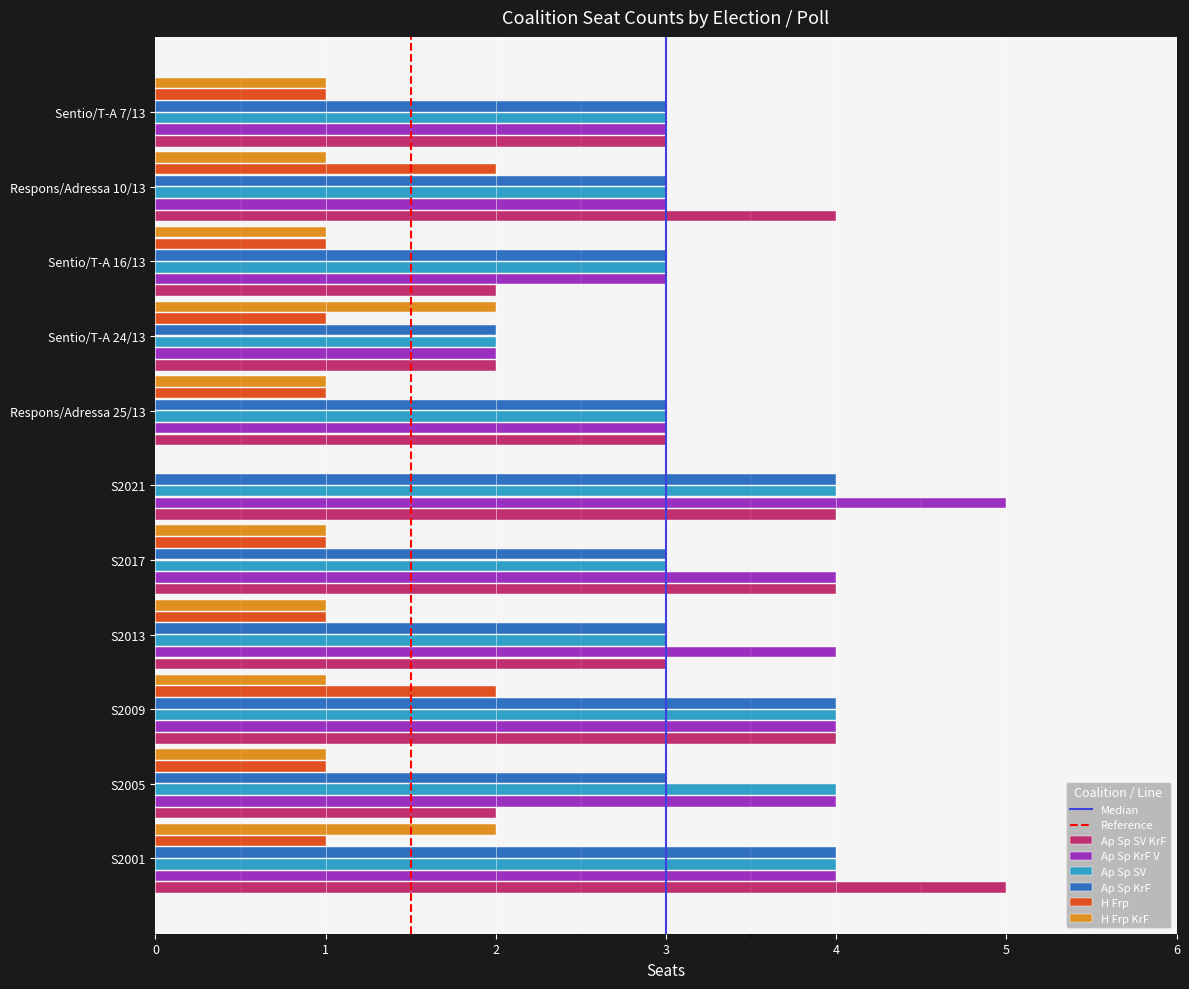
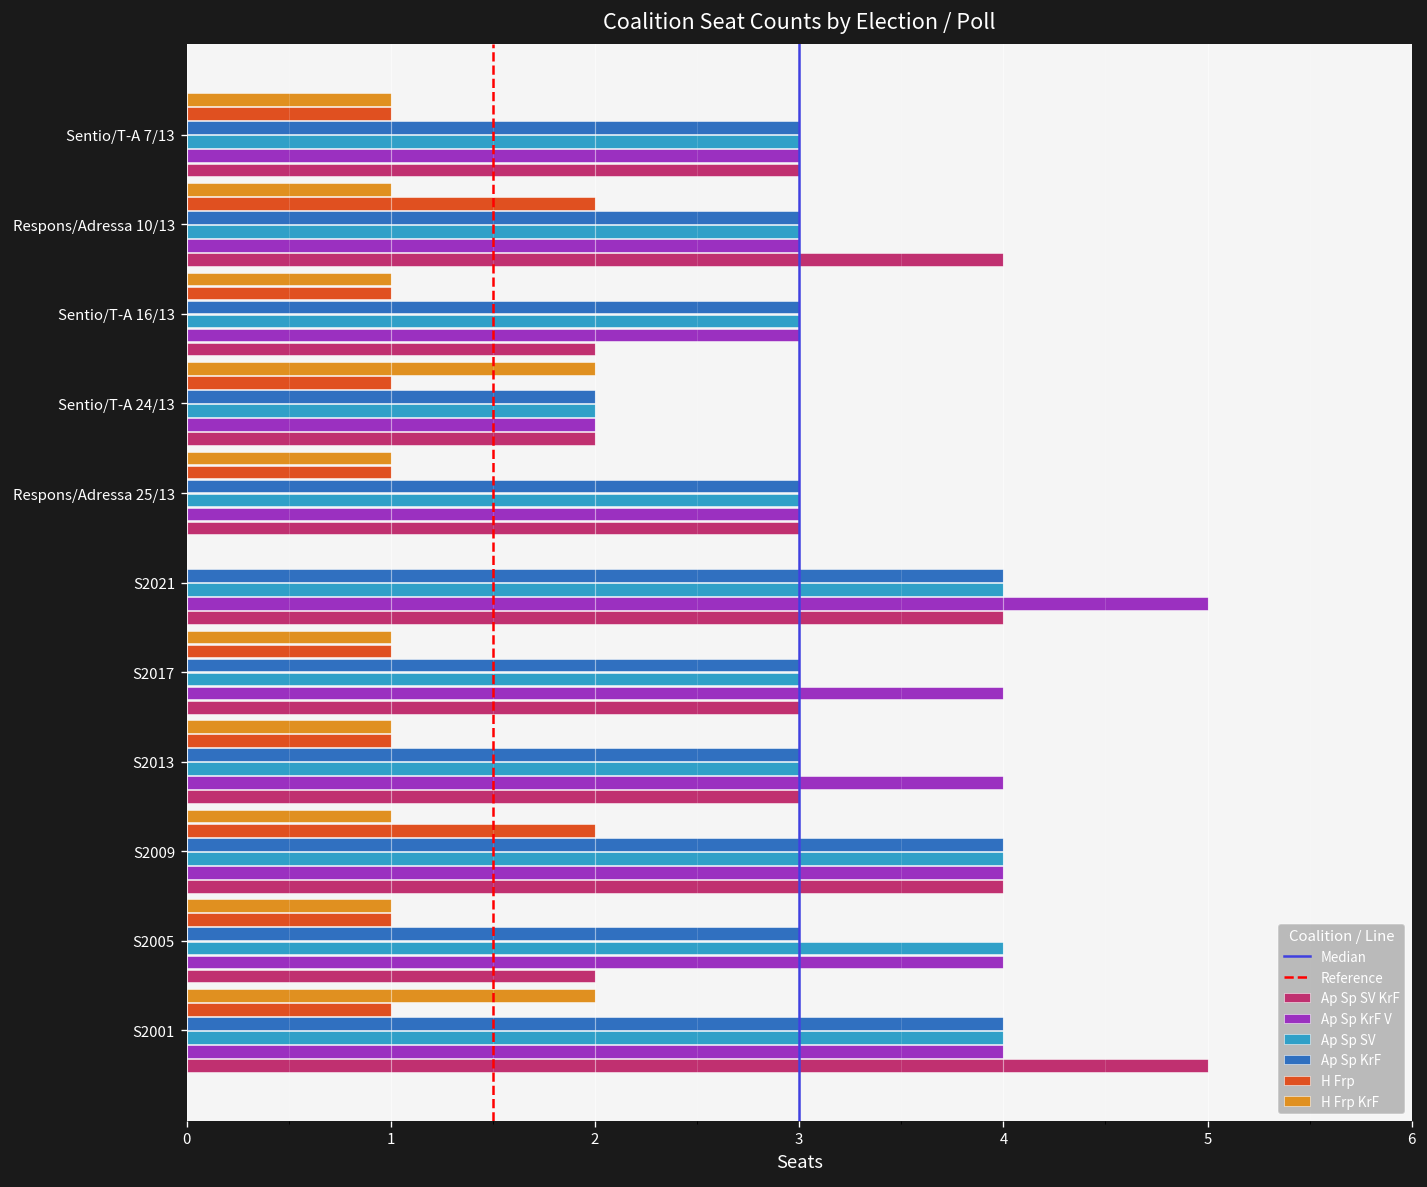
  {
    "Ap Sp SV KrF": {
      "Sentio/T-A 7/13": 3,
      "Respons/Adressa 10/13": 4,
      "Sentio/T-A 16/13": 2,
      "Sentio/T-A 24/13": 2,
      "Respons/Adressa 25/13": 3,
      "S2021": 4,
-     "S2017": 4,
+     "S2017": 3,
      "S2013": 3,
      "S2009": 4,
      "S2005": 2,
      "S2001": 5
    },
    "Ap Sp KrF V": {
      "Sentio/T-A 7/13": 3,
      "Respons/Adressa 10/13": 3,
      "Sentio/T-A 16/13": 3,
      "Sentio/T-A 24/13": 2,
      "Respons/Adressa 25/13": 3,
      "S2021": 5,
      "S2017": 4,
      "S2013": 4,
      "S2009": 4,
      "S2005": 4,
      "S2001": 4
    },
    "H Frp": {
      "Sentio/T-A 7/13": 1,
      "Respons/Adressa 10/13": 2,
      "Sentio/T-A 16/13": 1,
      "Sentio/T-A 24/13": 1,
      "Respons/Adressa 25/13": 1,
      "S2021": 0,
      "S2017": 1,
      "S2013": 1,
      "S2009": 2,
      "S2005": 1,
      "S2001": 1
    },
    "H Frp KrF": {
      "Sentio/T-A 7/13": 1,
      "Respons/Adressa 10/13": 1,
      "Sentio/T-A 16/13": 1,
      "Sentio/T-A 24/13": 2,
      "Respons/Adressa 25/13": 1,
      "S2021": 0,
      "S2017": 1,
      "S2013": 1,
      "S2009": 1,
      "S2005": 1,
      "S2001": 2
    }
  }
